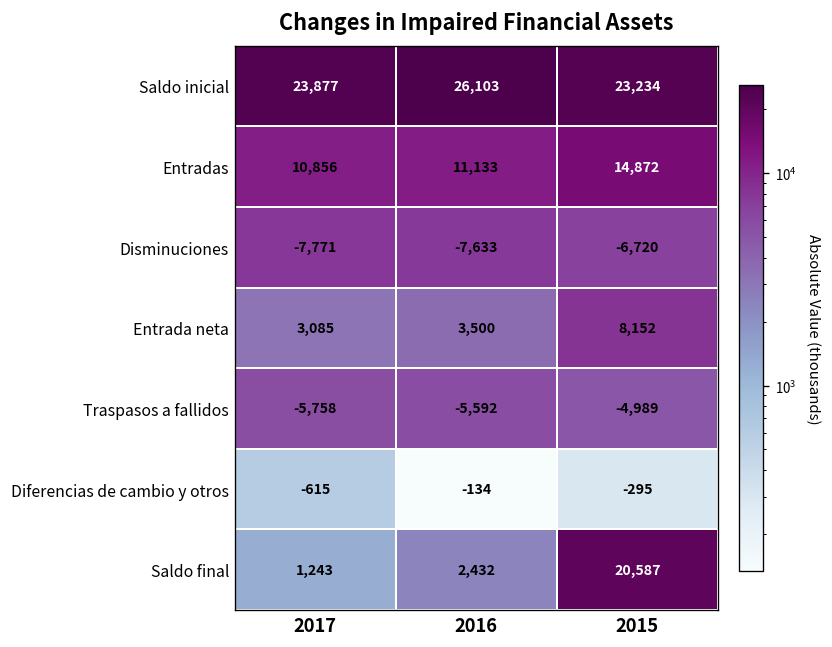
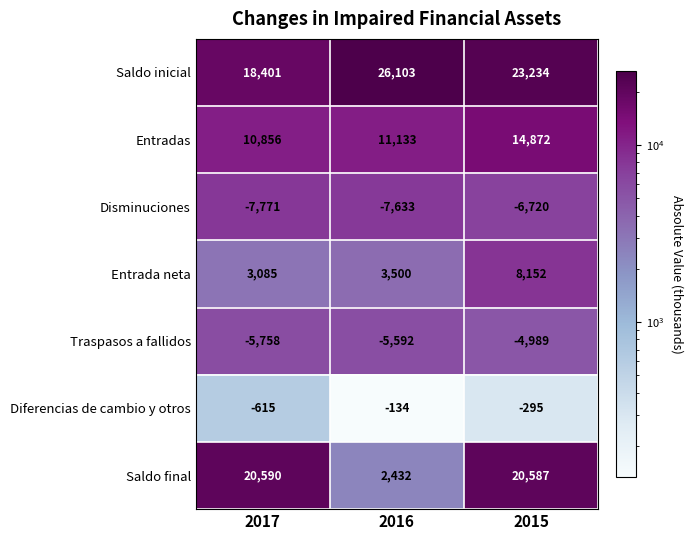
  {
    "Saldo inicial": {
-     "2017": "23,877",
+     "2017": "18,401",
      "2016": "26,103",
      "2015": "23,234"
    },
    "Entradas": {
      "2017": "10,856",
      "2016": "11,133",
      "2015": "14,872"
    },
    "Disminuciones": {
      "2017": "-7,771",
      "2016": "-7,633",
      "2015": "-6,720"
    },
    "Entrada neta": {
      "2017": "3,085",
      "2016": "3,500",
      "2015": "8,152"
    },
    "Traspasos a fallidos": {
      "2017": "-5,758",
      "2016": "-5,592",
      "2015": "-4,989"
    },
    "Diferencias de cambio y otros": {
      "2017": "-615",
      "2016": "-134",
      "2015": "-295"
    },
    "Saldo final": {
-     "2017": "1,243",
+     "2017": "20,590",
      "2016": "2,432",
      "2015": "20,587"
    }
  }
